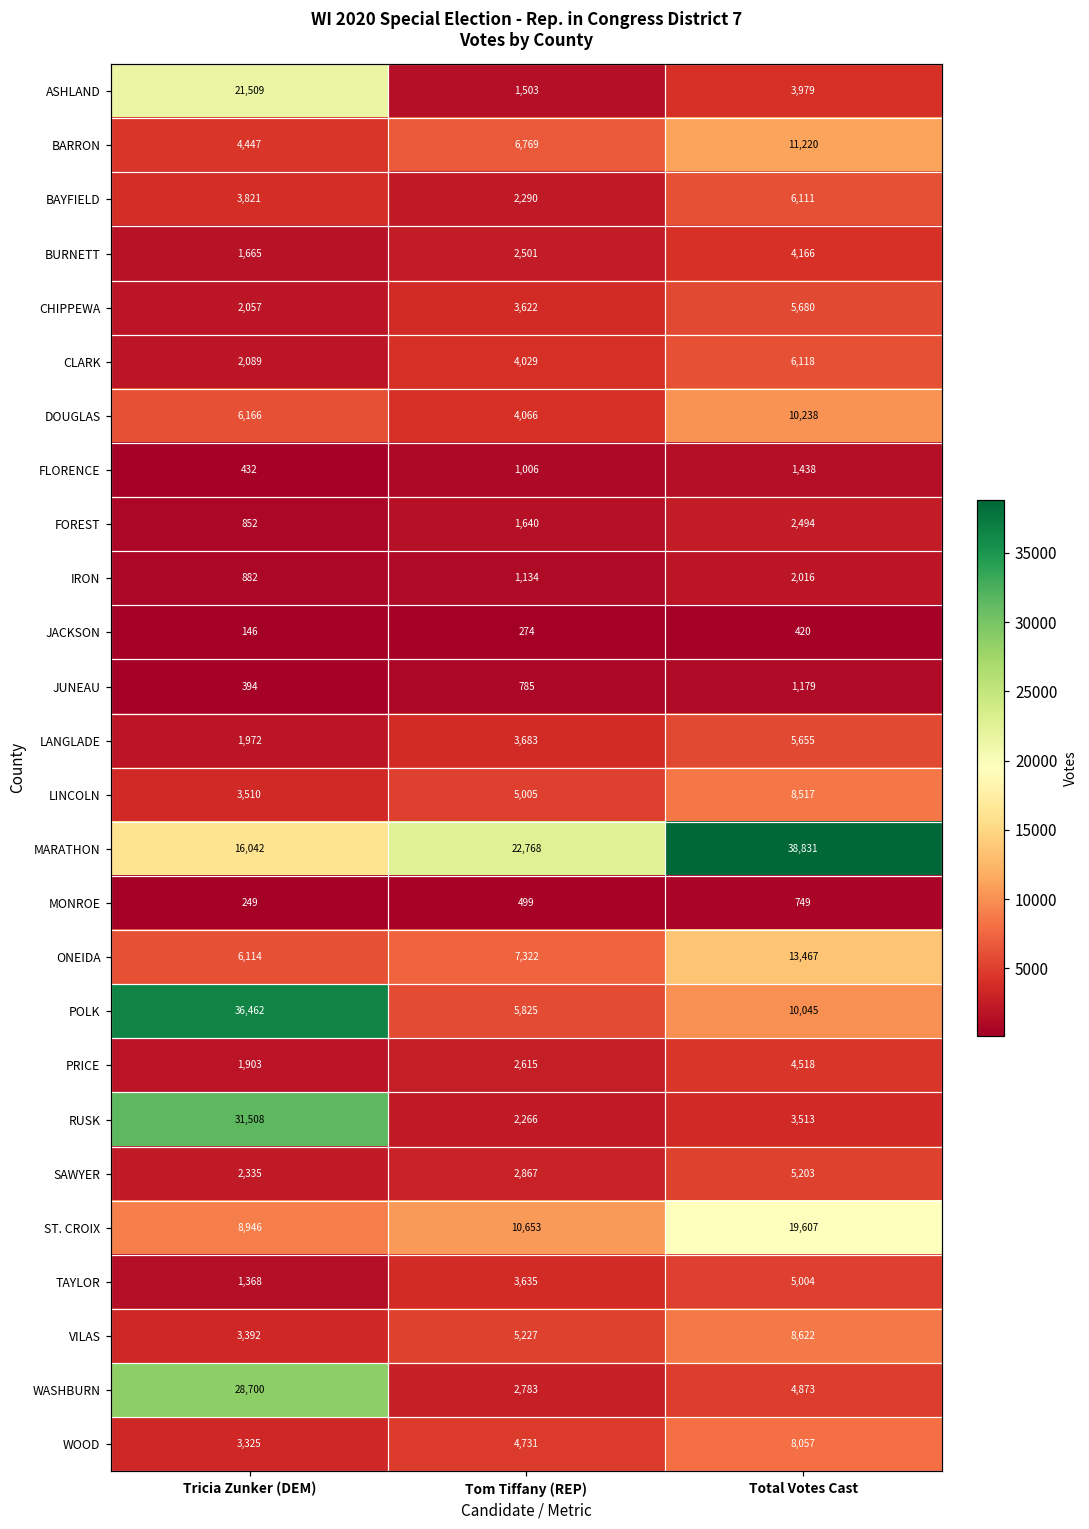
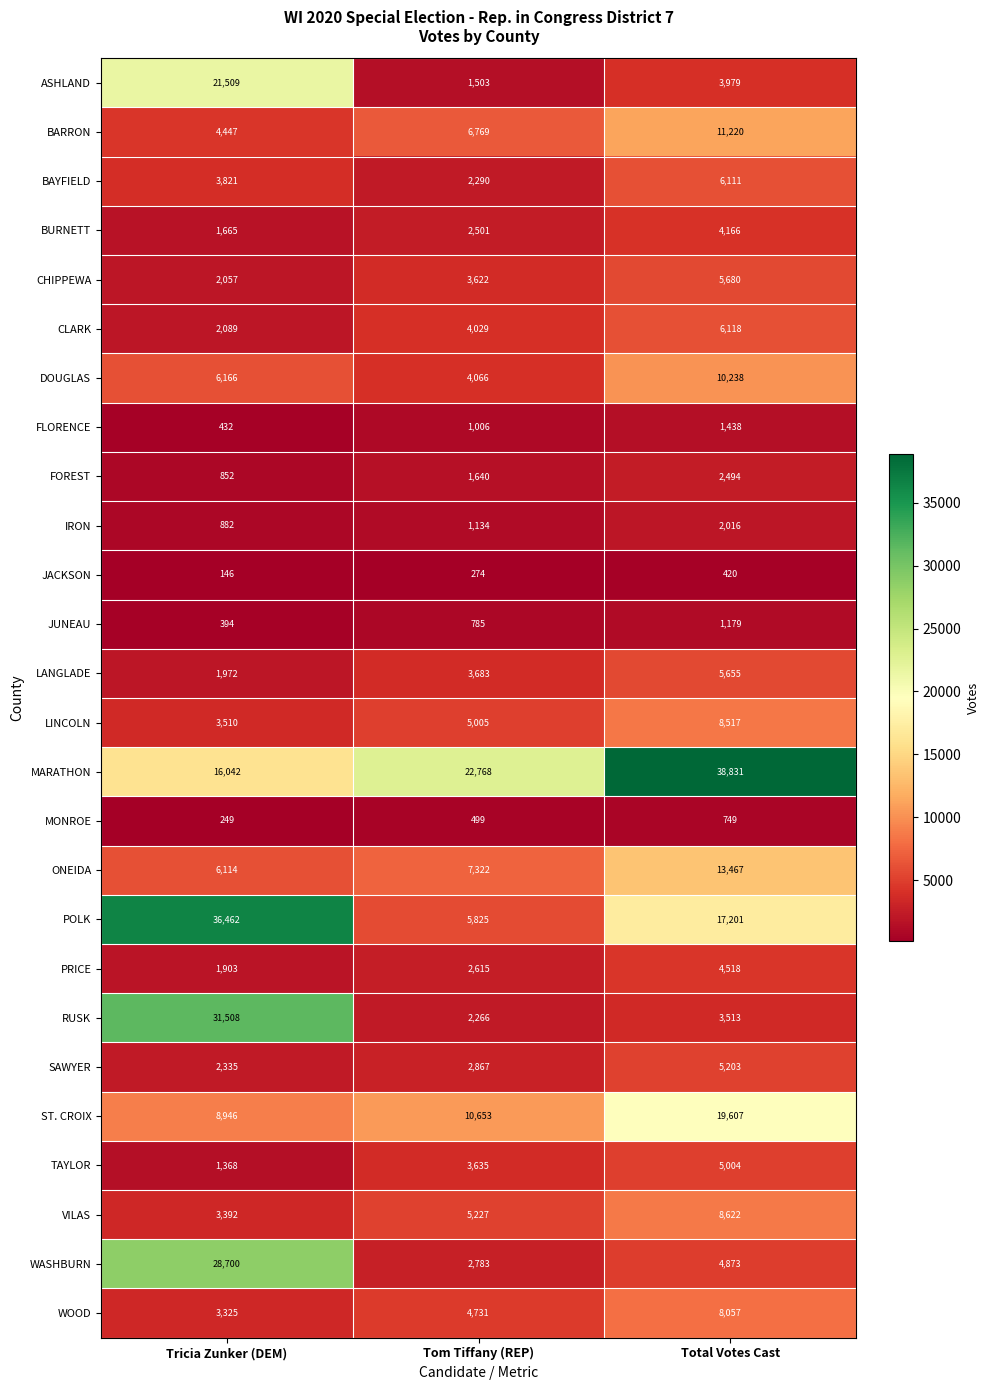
  {
    "ASHLAND": {
      "Tricia Zunker (DEM)": "21,509",
      "Tom Tiffany (REP)": "1,503",
      "Total Votes Cast": "3,979"
    },
    "BARRON": {
      "Tricia Zunker (DEM)": "4,447",
      "Tom Tiffany (REP)": "6,769",
      "Total Votes Cast": "11,220"
    },
    "BAYFIELD": {
      "Tricia Zunker (DEM)": "3,821",
      "Tom Tiffany (REP)": "2,290",
      "Total Votes Cast": "6,111"
    },
    "BURNETT": {
      "Tricia Zunker (DEM)": "1,665",
      "Tom Tiffany (REP)": "2,501",
      "Total Votes Cast": "4,166"
    },
    "CHIPPEWA": {
      "Tricia Zunker (DEM)": "2,057",
      "Tom Tiffany (REP)": "3,622",
      "Total Votes Cast": "5,680"
    },
    "CLARK": {
      "Tricia Zunker (DEM)": "2,089",
      "Tom Tiffany (REP)": "4,029",
      "Total Votes Cast": "6,118"
    },
    "DOUGLAS": {
      "Tricia Zunker (DEM)": "6,166",
      "Tom Tiffany (REP)": "4,066",
      "Total Votes Cast": "10,238"
    },
    "FLORENCE": {
      "Tricia Zunker (DEM)": "432",
      "Tom Tiffany (REP)": "1,006",
      "Total Votes Cast": "1,438"
    },
    "FOREST": {
      "Tricia Zunker (DEM)": "852",
      "Tom Tiffany (REP)": "1,640",
      "Total Votes Cast": "2,494"
    },
    "IRON": {
      "Tricia Zunker (DEM)": "882",
      "Tom Tiffany (REP)": "1,134",
      "Total Votes Cast": "2,016"
    },
    "JACKSON": {
      "Tricia Zunker (DEM)": "146",
      "Tom Tiffany (REP)": "274",
      "Total Votes Cast": "420"
    },
    "JUNEAU": {
      "Tricia Zunker (DEM)": "394",
      "Tom Tiffany (REP)": "785",
      "Total Votes Cast": "1,179"
    },
    "LANGLADE": {
      "Tricia Zunker (DEM)": "1,972",
      "Tom Tiffany (REP)": "3,683",
      "Total Votes Cast": "5,655"
    },
    "LINCOLN": {
      "Tricia Zunker (DEM)": "3,510",
      "Tom Tiffany (REP)": "5,005",
      "Total Votes Cast": "8,517"
    },
    "MARATHON": {
      "Tricia Zunker (DEM)": "16,042",
      "Tom Tiffany (REP)": "22,768",
      "Total Votes Cast": "38,831"
    },
    "MONROE": {
      "Tricia Zunker (DEM)": "249",
      "Tom Tiffany (REP)": "499",
      "Total Votes Cast": "749"
    },
    "ONEIDA": {
      "Tricia Zunker (DEM)": "6,114",
      "Tom Tiffany (REP)": "7,322",
      "Total Votes Cast": "13,467"
    },
    "POLK": {
      "Tricia Zunker (DEM)": "36,462",
      "Tom Tiffany (REP)": "5,825",
-     "Total Votes Cast": "10,045"
+     "Total Votes Cast": "17,201"
    },
    "PRICE": {
      "Tricia Zunker (DEM)": "1,903",
      "Tom Tiffany (REP)": "2,615",
      "Total Votes Cast": "4,518"
    },
    "RUSK": {
      "Tricia Zunker (DEM)": "31,508",
      "Tom Tiffany (REP)": "2,266",
      "Total Votes Cast": "3,513"
    },
    "SAWYER": {
      "Tricia Zunker (DEM)": "2,335",
      "Tom Tiffany (REP)": "2,867",
      "Total Votes Cast": "5,203"
    },
    "ST. CROIX": {
      "Tricia Zunker (DEM)": "8,946",
      "Tom Tiffany (REP)": "10,653",
      "Total Votes Cast": "19,607"
    },
    "TAYLOR": {
      "Tricia Zunker (DEM)": "1,368",
      "Tom Tiffany (REP)": "3,635",
      "Total Votes Cast": "5,004"
    },
    "VILAS": {
      "Tricia Zunker (DEM)": "3,392",
      "Tom Tiffany (REP)": "5,227",
      "Total Votes Cast": "8,622"
    },
    "WASHBURN": {
      "Tricia Zunker (DEM)": "28,700",
      "Tom Tiffany (REP)": "2,783",
      "Total Votes Cast": "4,873"
    },
    "WOOD": {
      "Tricia Zunker (DEM)": "3,325",
      "Tom Tiffany (REP)": "4,731",
      "Total Votes Cast": "8,057"
    }
  }
